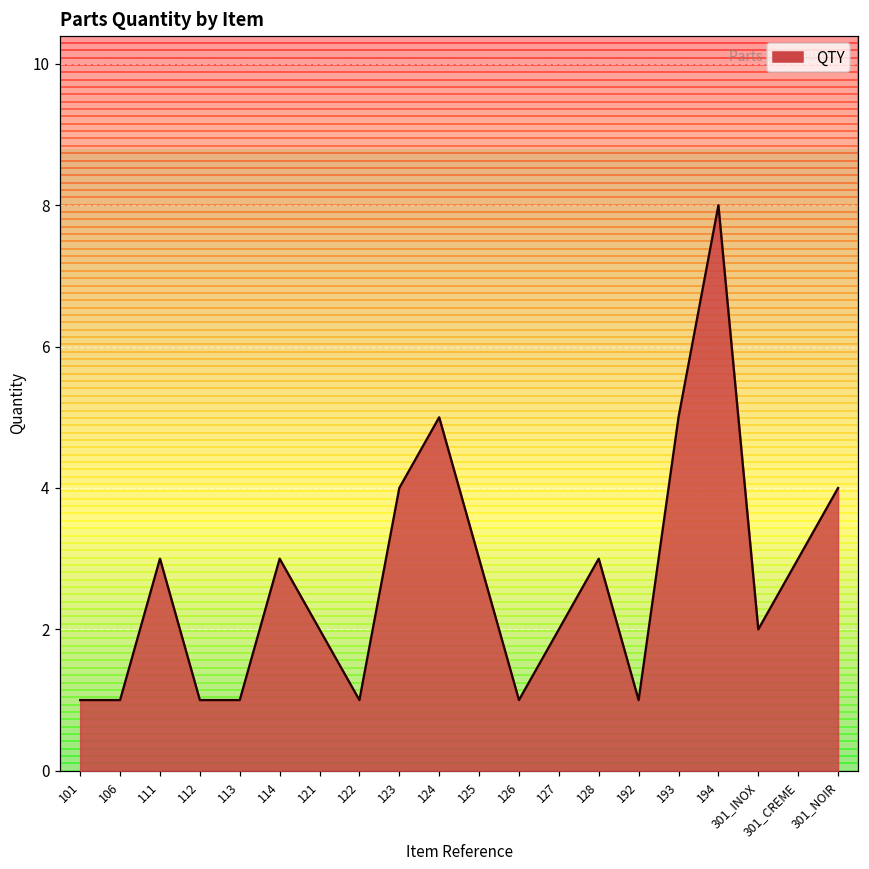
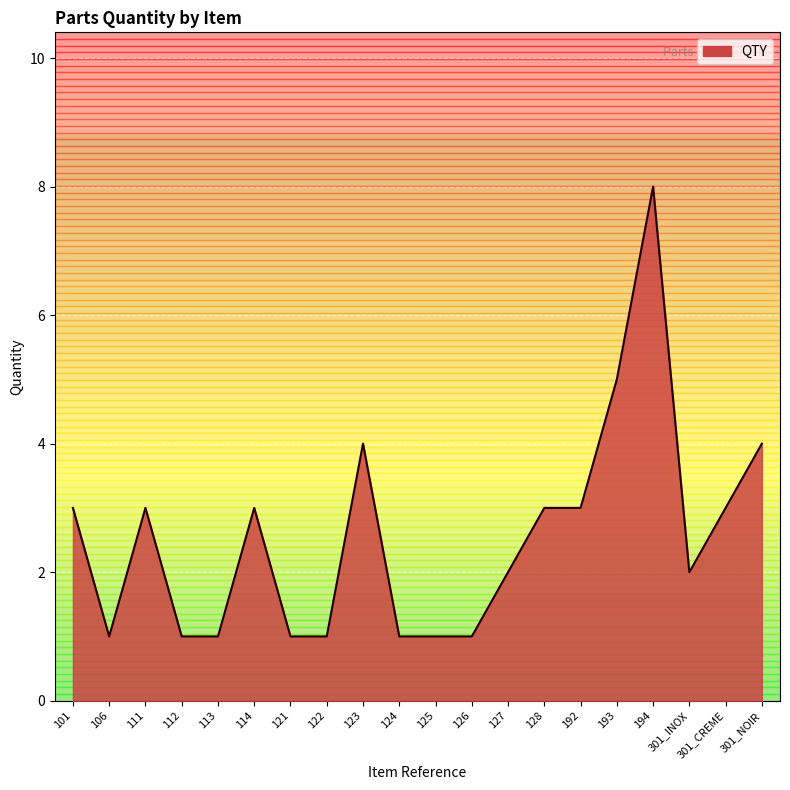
  {
    "QTY": {
-     "101": 1,
+     "101": 3,
      "106": 1,
      "111": 3,
      "112": 1,
      "113": 1,
      "114": 3,
-     "121": 2,
+     "121": 1,
      "122": 1,
      "123": 4,
-     "124": 5,
-     "125": 3,
+     "124": 1,
+     "125": 1,
      "126": 1,
      "127": 2,
      "128": 3,
-     "192": 1,
+     "192": 3,
      "193": 5,
      "194": 8,
      "301_INOX": 2,
      "301_CREME": 3,
      "301_NOIR": 4
    }
  }
